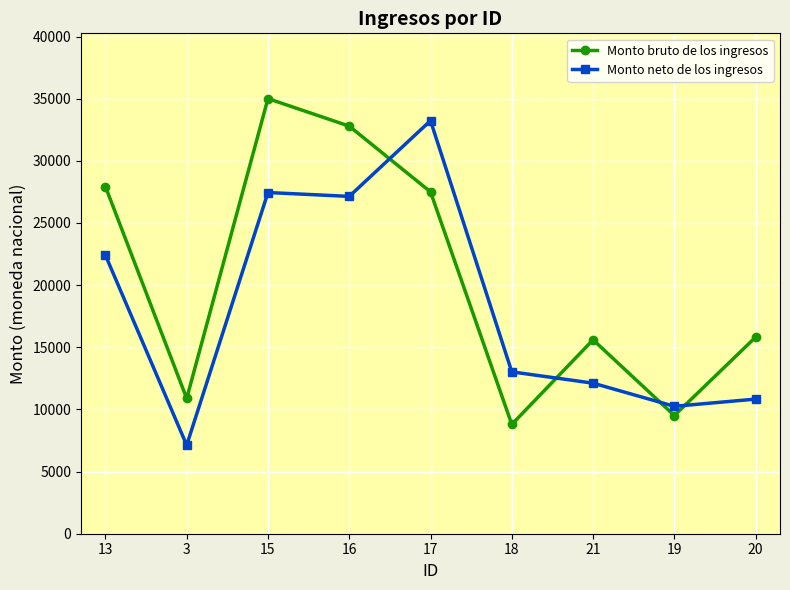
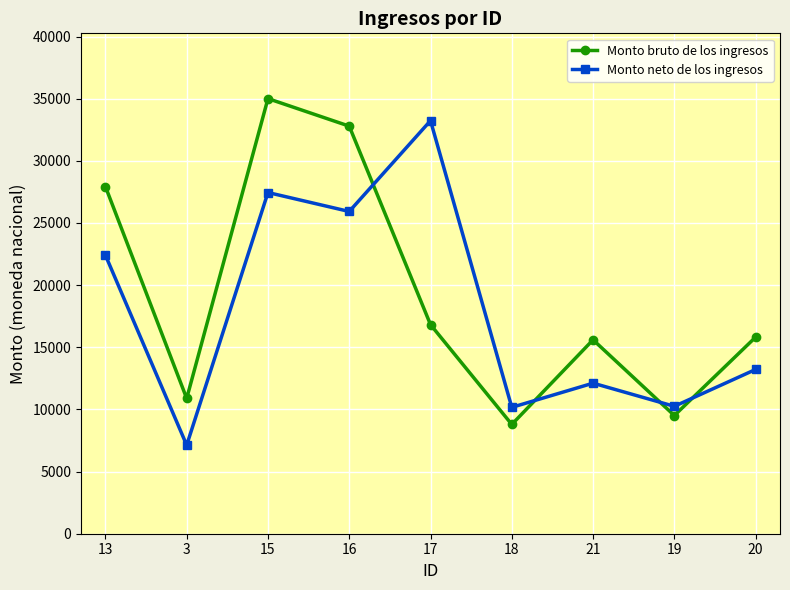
  {
    "Monto bruto de los ingresos": {
      "13": 27900,
      "3": 10900,
      "15": 35000,
      "16": 32800,
-     "17": 27500,
+     "17": 16800,
      "18": 8800,
      "21": 15600,
      "19": 9500,
      "20": 15800
    },
    "Monto neto de los ingresos": {
      "13": 22400,
      "3": 7100,
      "15": 27500,
-     "16": 27100,
+     "16": 25900,
      "17": 33200,
-     "18": 13000,
+     "18": 10200,
      "21": 12100,
      "19": 10300,
-     "20": 10800
+     "20": 13200
    }
  }
